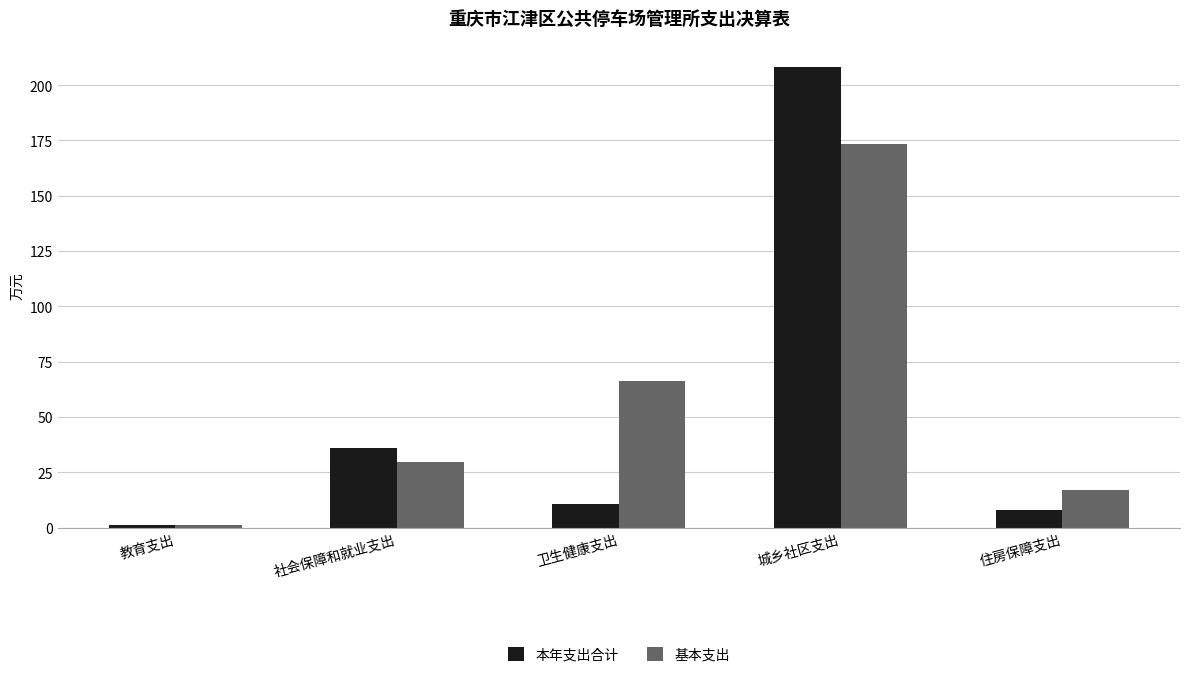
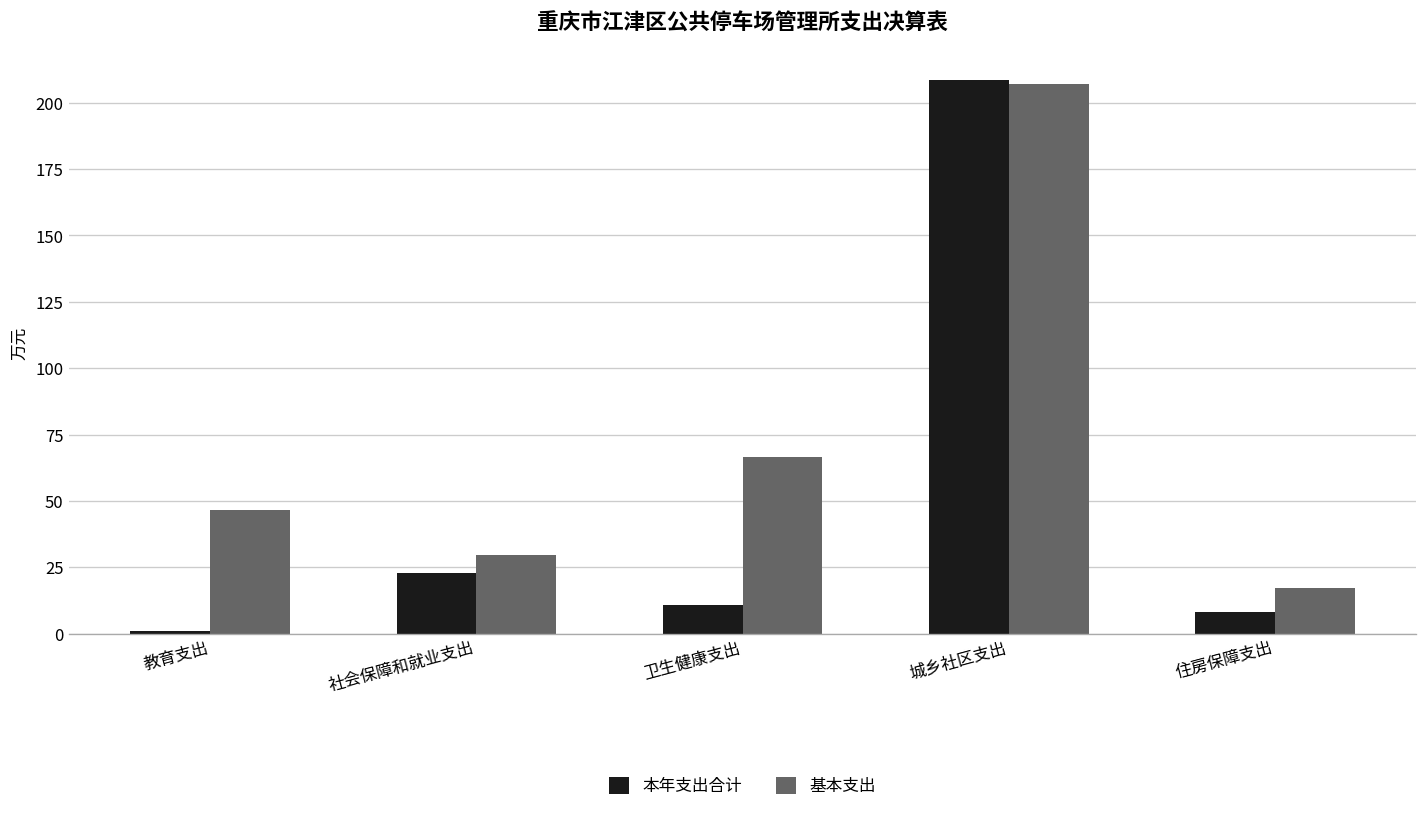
  {
    "本年支出合计": {
-     "社会保障和就业支出": 36,
+     "社会保障和就业支出": 23,
      "卫生健康支出": 11,
      "城乡社区支出": 208,
      "住房保障支出": 8
    },
    "基本支出": {
-     "教育支出": 1,
+     "教育支出": 47,
      "社会保障和就业支出": 30,
      "卫生健康支出": 66,
-     "城乡社区支出": 174,
+     "城乡社区支出": 207,
      "住房保障支出": 17
    }
  }
